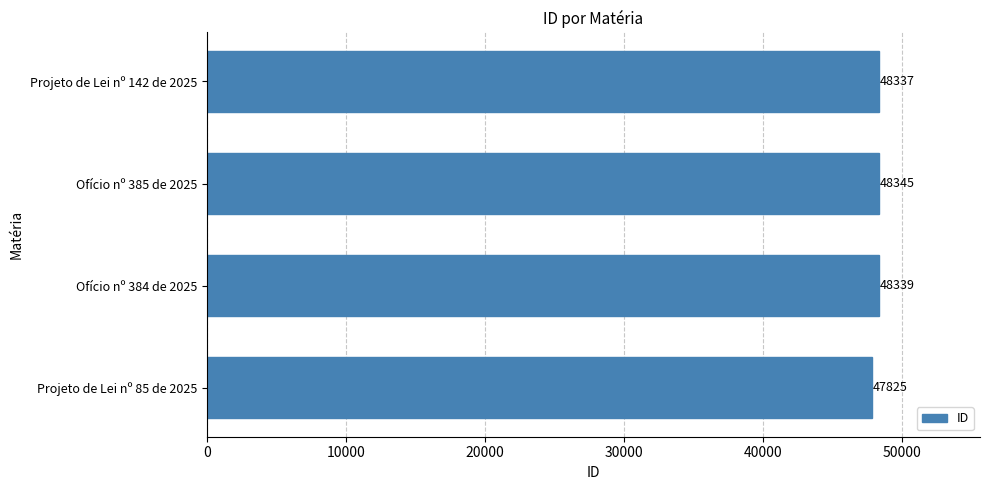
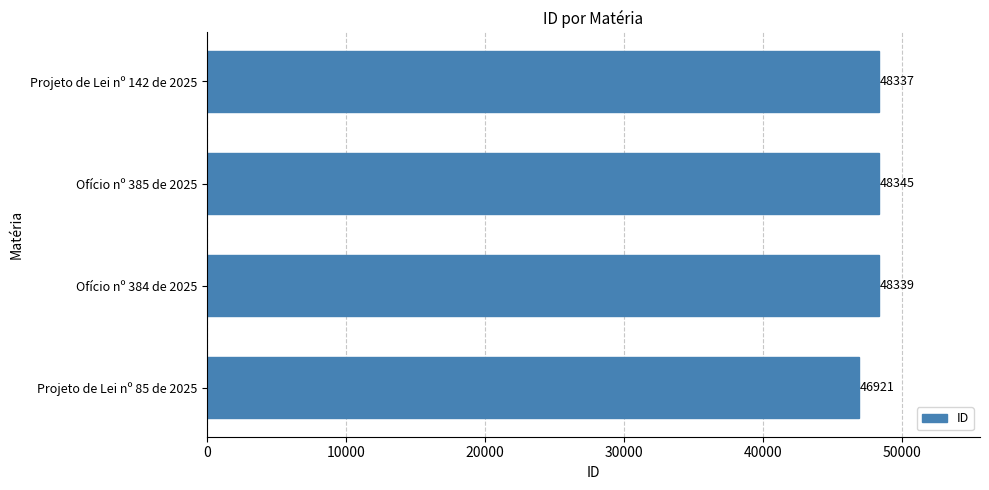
  {
    "Projeto de Lei nº 142 de 2025": 48337,
    "Ofício nº 385 de 2025": 48345,
    "Ofício nº 384 de 2025": 48339,
-   "Projeto de Lei nº 85 de 2025": 47825
+   "Projeto de Lei nº 85 de 2025": 46921
  }
